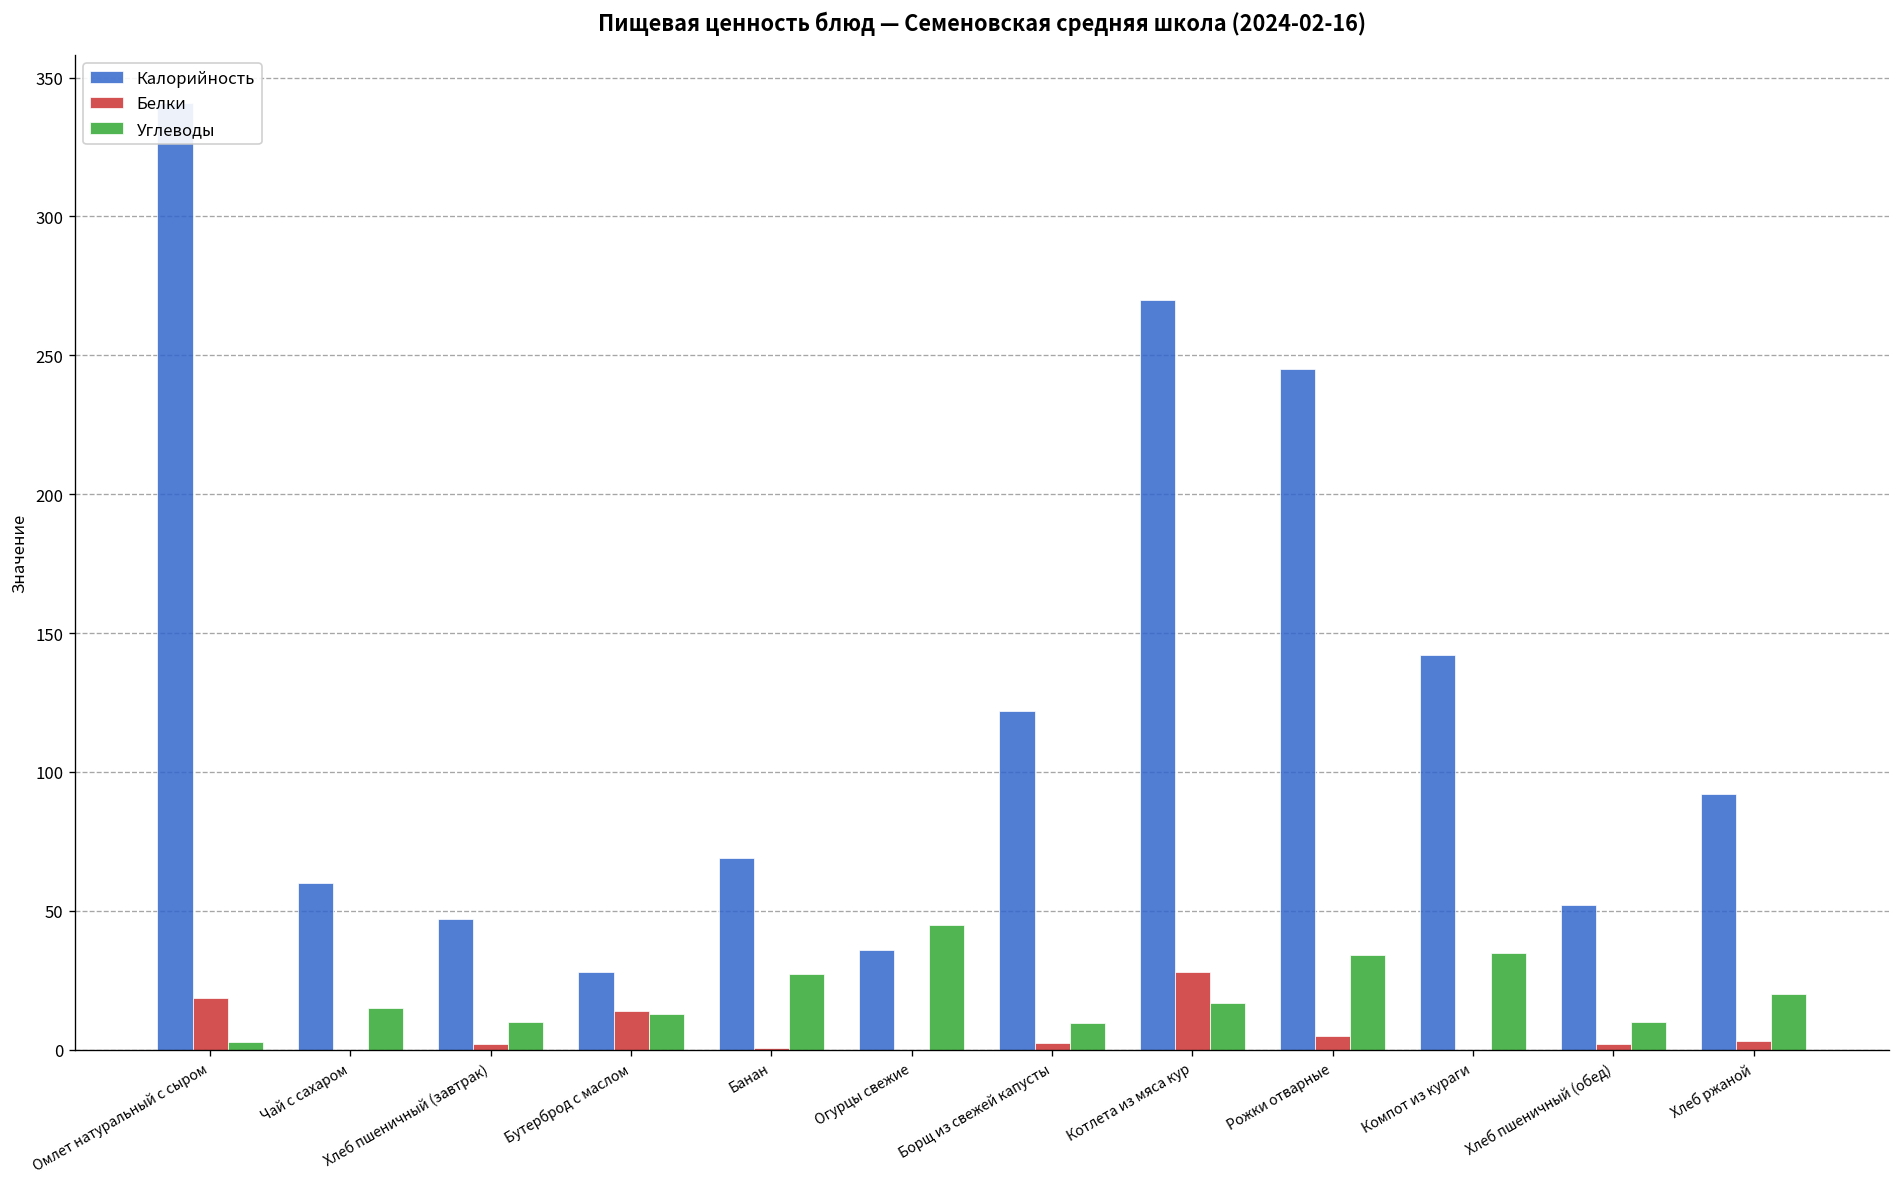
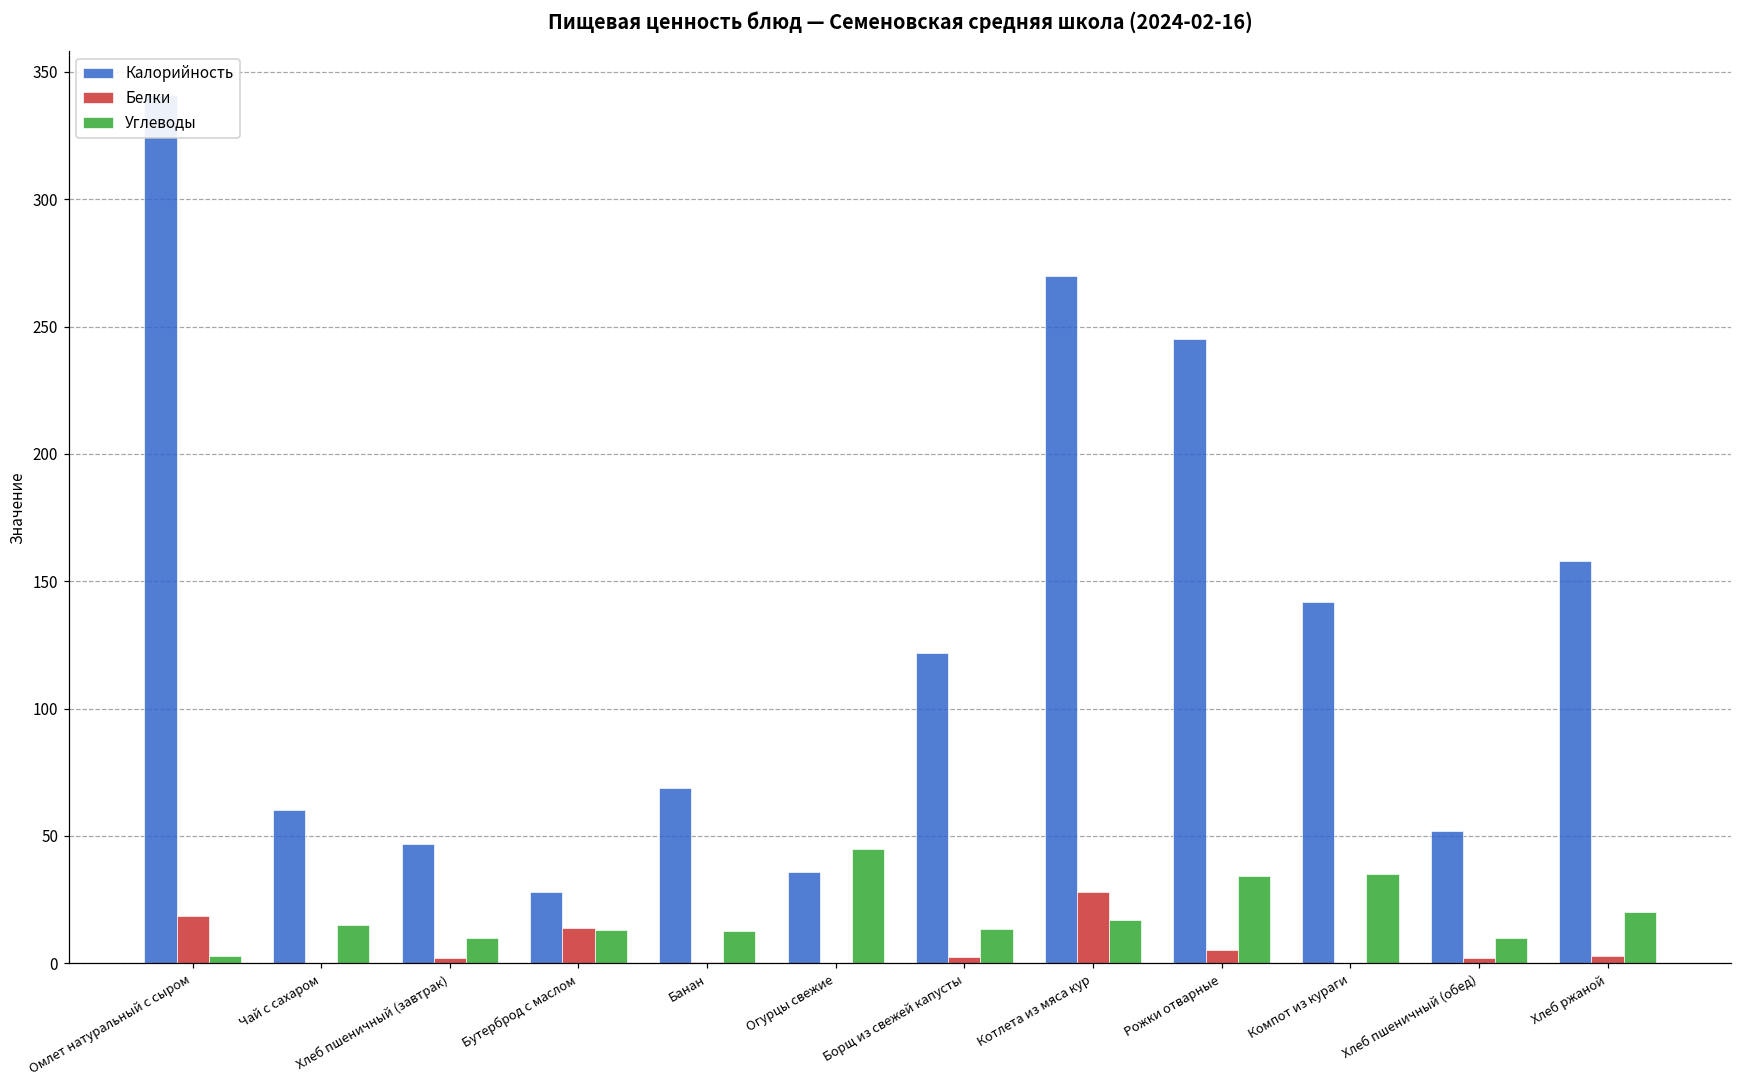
  {
    "Калорийность": {
      "Чай с сахаром": 60,
      "Хлеб пшеничный (завтрак)": 47,
      "Бутерброд с маслом": 28,
      "Банан": 69,
      "Огурцы свежие": 36,
      "Борщ из свежей капусты": 122,
      "Котлета из мяса кур": 270,
      "Рожки отварные": 245,
      "Компот из кураги": 142,
      "Хлеб пшеничный (обед)": 52,
-     "Хлеб ржаной": 92
+     "Хлеб ржаной": 158
    },
    "Белки": {
      "Омлет натуральный с сыром": 19,
      "Чай с сахаром": 0,
      "Хлеб пшеничный (завтрак)": 2,
      "Бутерброд с маслом": 14,
      "Огурцы свежие": 0,
      "Борщ из свежей капусты": 2,
      "Котлета из мяса кур": 28,
      "Рожки отварные": 5,
      "Компот из кураги": 0,
      "Хлеб пшеничный (обед)": 2,
      "Хлеб ржаной": 3
    },
    "Углеводы": {
      "Омлет натуральный с сыром": 3,
      "Чай с сахаром": 15,
      "Хлеб пшеничный (завтрак)": 10,
      "Бутерброд с маслом": 13,
-     "Банан": 27,
+     "Банан": 13,
      "Огурцы свежие": 45,
-     "Борщ из свежей капусты": 10,
+     "Борщ из свежей капусты": 13,
      "Котлета из мяса кур": 17,
      "Рожки отварные": 34,
      "Компот из кураги": 35,
      "Хлеб пшеничный (обед)": 10,
      "Хлеб ржаной": 20
    }
  }
